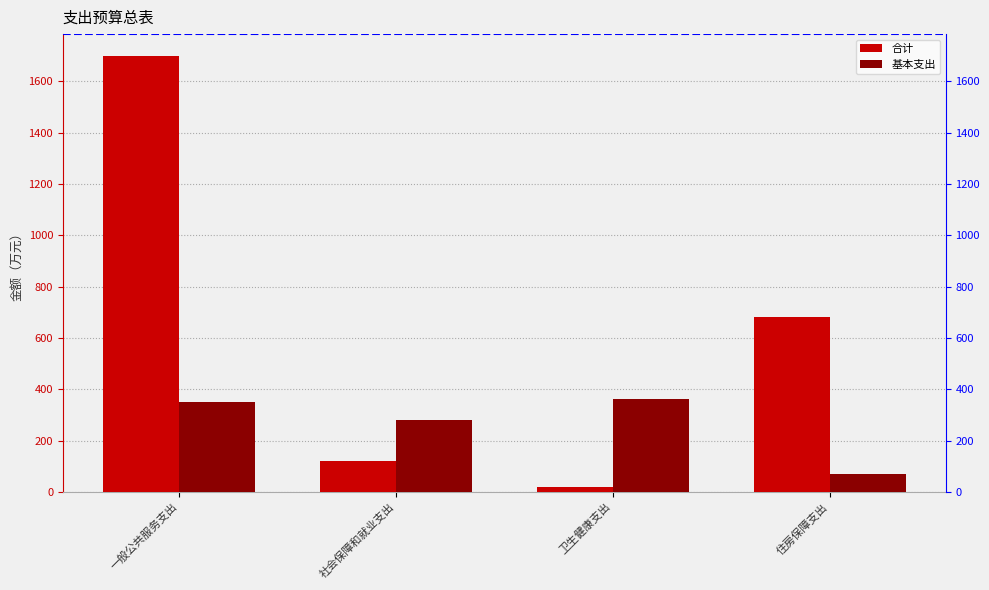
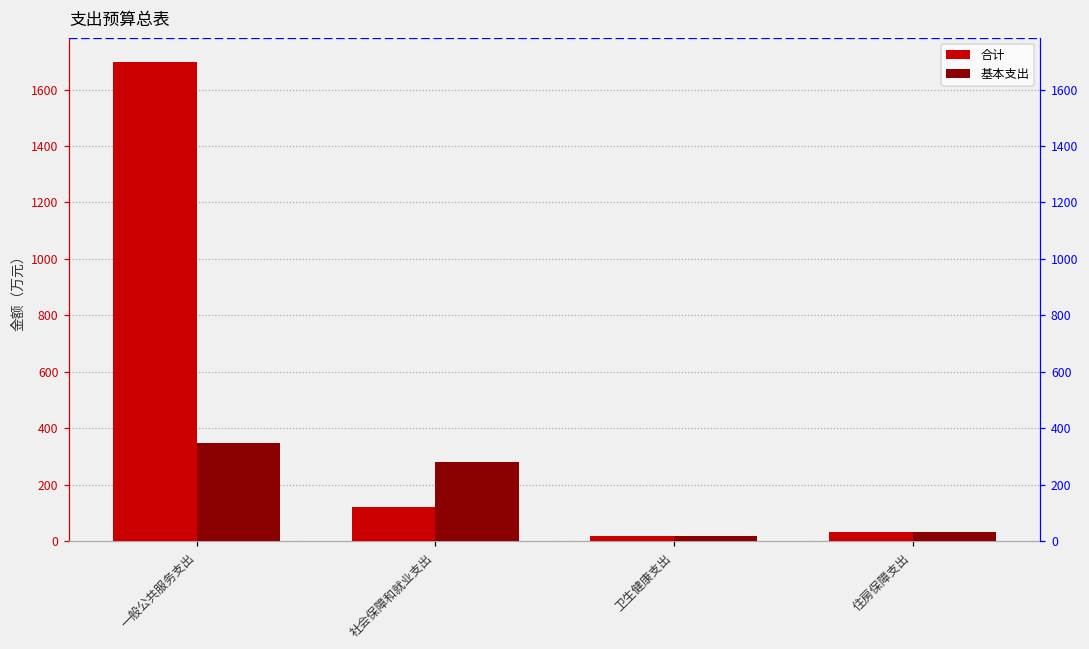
  {
    "合计": {
      "一般公共服务支出": 1700,
      "社会保障和就业支出": 120,
      "卫生健康支出": 20,
-     "住房保障支出": 680
+     "住房保障支出": 30
    },
    "基本支出": {
      "一般公共服务支出": 350,
      "社会保障和就业支出": 280,
-     "卫生健康支出": 360,
-     "住房保障支出": 70
+     "卫生健康支出": 20,
+     "住房保障支出": 30
    }
  }
